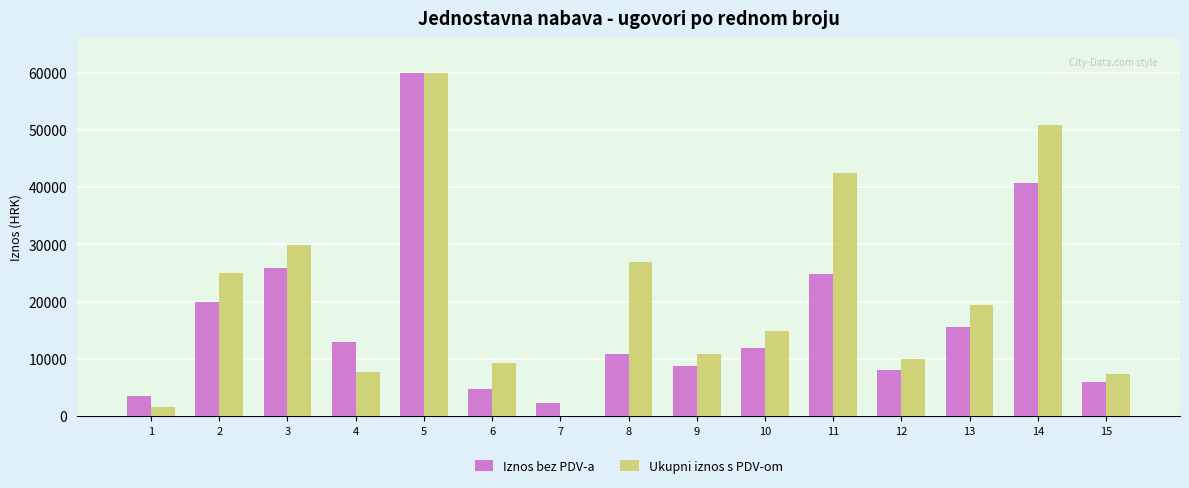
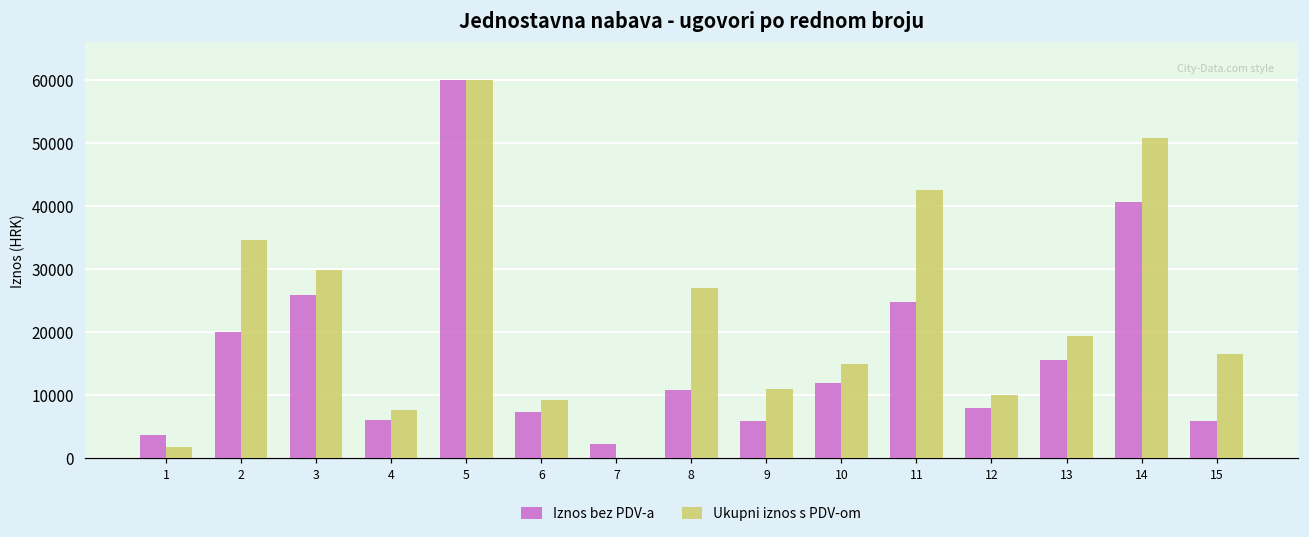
  {
    "Iznos bez PDV-a": {
      "1": 4000,
      "2": 20000,
      "3": 26000,
-     "4": 13000,
+     "4": 6000,
      "5": 60000,
-     "6": 5000,
+     "6": 7000,
      "7": 2000,
      "8": 11000,
-     "9": 9000,
+     "9": 6000,
      "10": 12000,
      "11": 25000,
      "12": 8000,
      "13": 16000,
      "14": 41000,
      "15": 6000
    },
    "Ukupni iznos s PDV-om": {
      "1": 2000,
-     "2": 25000,
+     "2": 35000,
      "3": 30000,
      "4": 8000,
      "5": 60000,
      "6": 9000,
      "7": 0,
      "8": 27000,
      "9": 11000,
      "10": 15000,
      "11": 43000,
      "12": 10000,
      "13": 19000,
      "14": 51000,
-     "15": 7000
+     "15": 17000
    }
  }
